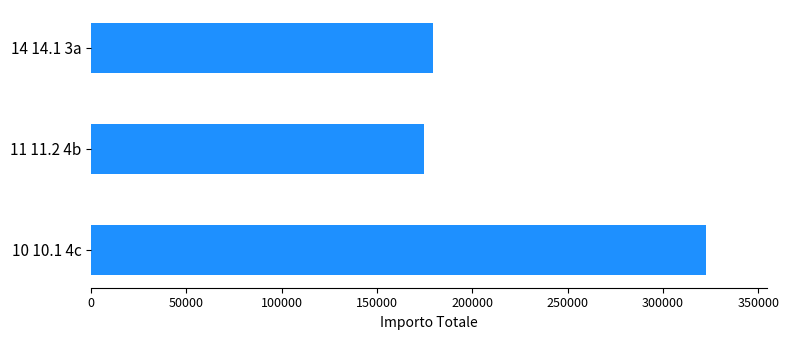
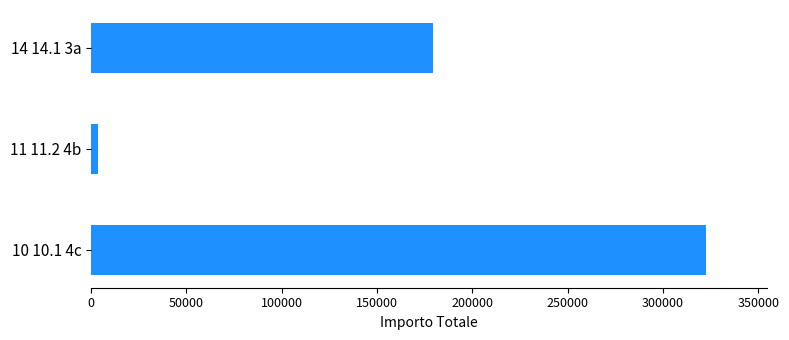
  {
    "14 14.1 3a": 180000,
-   "11 11.2 4b": 175000,
+   "11 11.2 4b": 4000,
    "10 10.1 4c": 322000
  }
